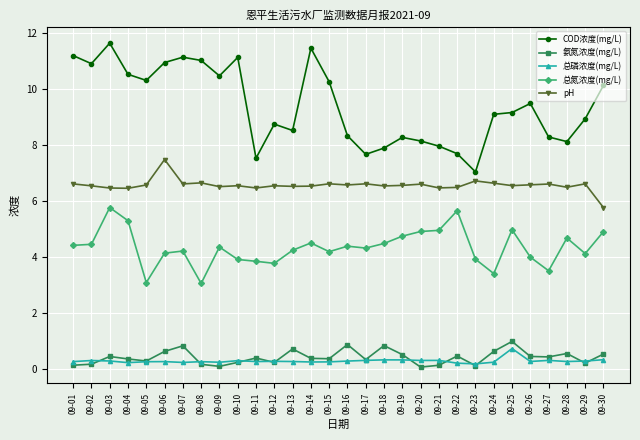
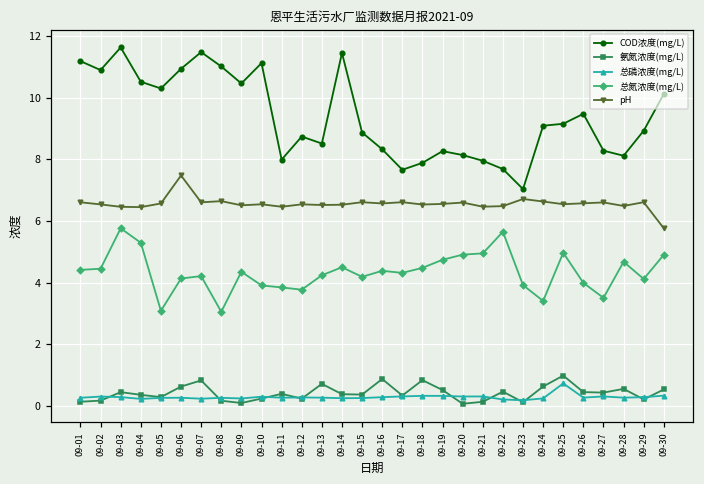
  {
    "COD浓度(mg/L)": {
      "09-01": 11.2,
      "09-02": 10.9,
      "09-03": 11.6,
      "09-04": 10.5,
      "09-05": 10.3,
      "09-06": 10.9,
-     "09-07": 11.1,
+     "09-07": 11.5,
      "09-08": 11.0,
      "09-09": 10.5,
      "09-10": 11.1,
-     "09-11": 7.5,
+     "09-11": 8.0,
      "09-12": 8.7,
      "09-13": 8.5,
      "09-14": 11.5,
-     "09-15": 10.3,
+     "09-15": 8.9,
      "09-16": 8.3,
      "09-17": 7.7,
      "09-18": 7.9,
      "09-19": 8.3,
      "09-20": 8.1,
      "09-21": 8.0,
      "09-22": 7.7,
      "09-23": 7.0,
      "09-24": 9.1,
      "09-25": 9.2,
      "09-26": 9.5,
      "09-27": 8.3,
      "09-28": 8.1,
      "09-29": 8.9
    },
    "总磷浓度(mg/L)": {
      "09-01": 0.3,
      "09-02": 0.3,
      "09-03": 0.3,
      "09-04": 0.2,
      "09-06": 0.3,
      "09-07": 0.2,
      "09-08": 0.3,
      "09-09": 0.2,
      "09-11": 0.3,
      "09-13": 0.3,
      "09-14": 0.2,
      "09-15": 0.2,
      "09-16": 0.3,
      "09-18": 0.3,
      "09-19": 0.3,
      "09-20": 0.3,
      "09-21": 0.3,
      "09-22": 0.2,
      "09-24": 0.2,
      "09-25": 0.7,
      "09-26": 0.3,
      "09-27": 0.3,
      "09-28": 0.3,
      "09-30": 0.3
    },
    "pH": {
      "09-01": 6.6,
      "09-02": 6.5,
      "09-03": 6.5,
      "09-04": 6.5,
      "09-05": 6.6,
      "09-06": 7.5,
      "09-07": 6.6,
      "09-08": 6.6,
      "09-09": 6.5,
      "09-10": 6.5,
      "09-11": 6.5,
      "09-12": 6.5,
      "09-13": 6.5,
      "09-14": 6.5,
      "09-15": 6.6,
      "09-16": 6.6,
      "09-17": 6.6,
      "09-18": 6.5,
      "09-19": 6.6,
      "09-20": 6.6,
      "09-21": 6.5,
      "09-22": 6.5,
      "09-23": 6.7,
      "09-24": 6.6,
      "09-25": 6.5,
      "09-26": 6.6,
      "09-27": 6.6,
      "09-28": 6.5,
      "09-29": 6.6,
      "09-30": 5.8
    }
  }
